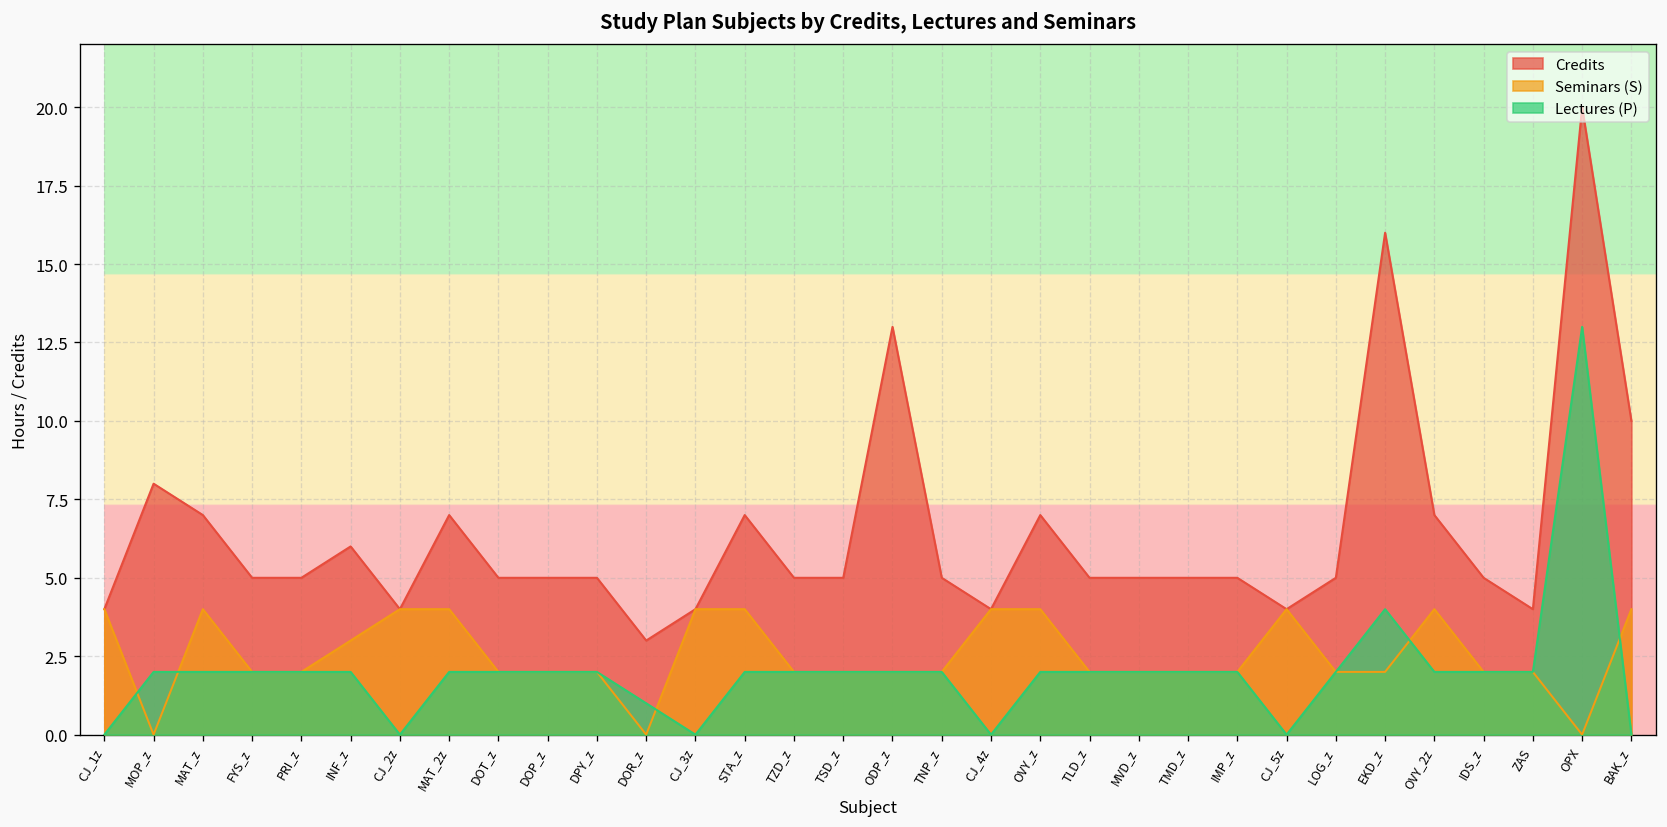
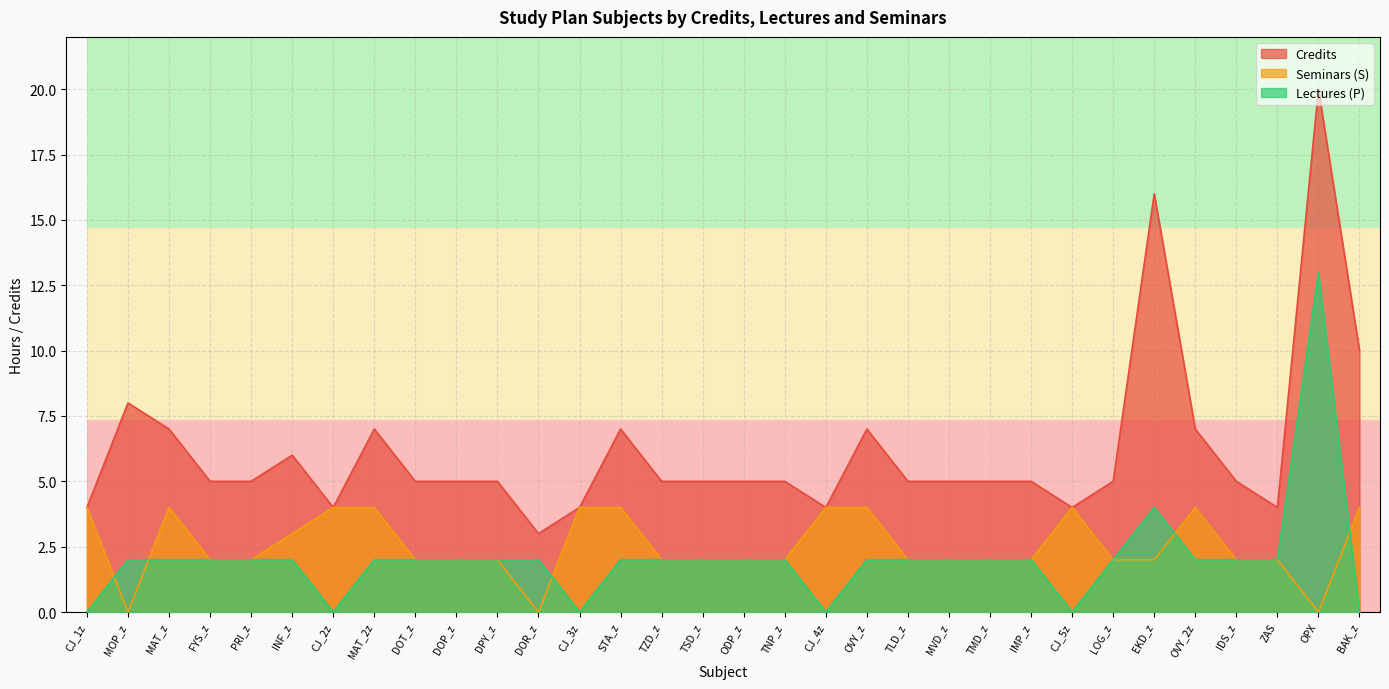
  {
    "Credits": {
      "MOP_z": 8,
      "MAT_z": 7,
      "FYS_z": 5,
      "PRI_z": 5,
      "INF_z": 6,
      "MAT_2z": 7,
      "DOT_z": 5,
      "DOP_z": 5,
      "DPY_z": 5,
      "DOR_z": 3,
      "STA_z": 7,
      "TZD_z": 5,
      "TSD_z": 5,
-     "ODP_z": 13,
+     "ODP_z": 5,
      "TNP_z": 5,
      "OVY_z": 7,
      "TLD_z": 5,
      "MVD_z": 5,
      "TMD_z": 5,
      "IMP_z": 5,
      "LOG_z": 5,
      "EKD_z": 16,
      "OVY_2z": 7,
      "IDS_z": 5,
      "ZAS": 4,
      "BAK_z": 10
    },
    "Seminars (S)": {
      "MOP_z": 0,
      "MAT_z": 4,
      "INF_z": 3,
      "MAT_2z": 4,
      "DOR_z": 0,
      "STA_z": 4,
      "OVY_z": 4,
      "EKD_z": 2,
      "OVY_2z": 4,
      "OPX": 0,
      "BAK_z": 4
    },
    "Lectures (P)": {
      "CJ_1z": 0,
      "MOP_z": 2,
      "MAT_z": 2,
      "INF_z": 2,
      "CJ_2z": 0,
      "MAT_2z": 2,
-     "DOR_z": 1,
+     "DOR_z": 2,
      "CJ_3z": 0,
      "STA_z": 2,
      "CJ_4z": 0,
      "OVY_z": 2,
      "CJ_5z": 0,
      "EKD_z": 4,
      "OVY_2z": 2,
      "OPX": 13,
      "BAK_z": 0
    }
  }
